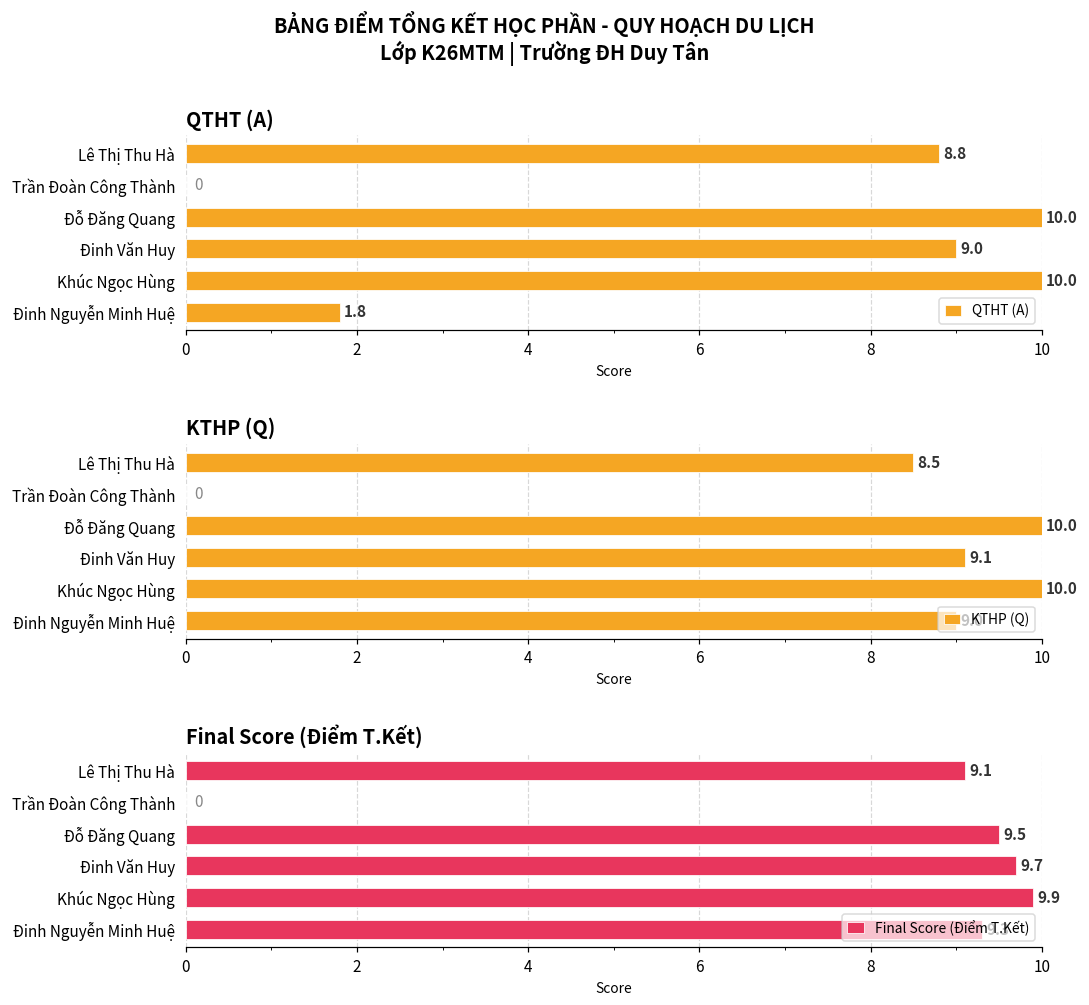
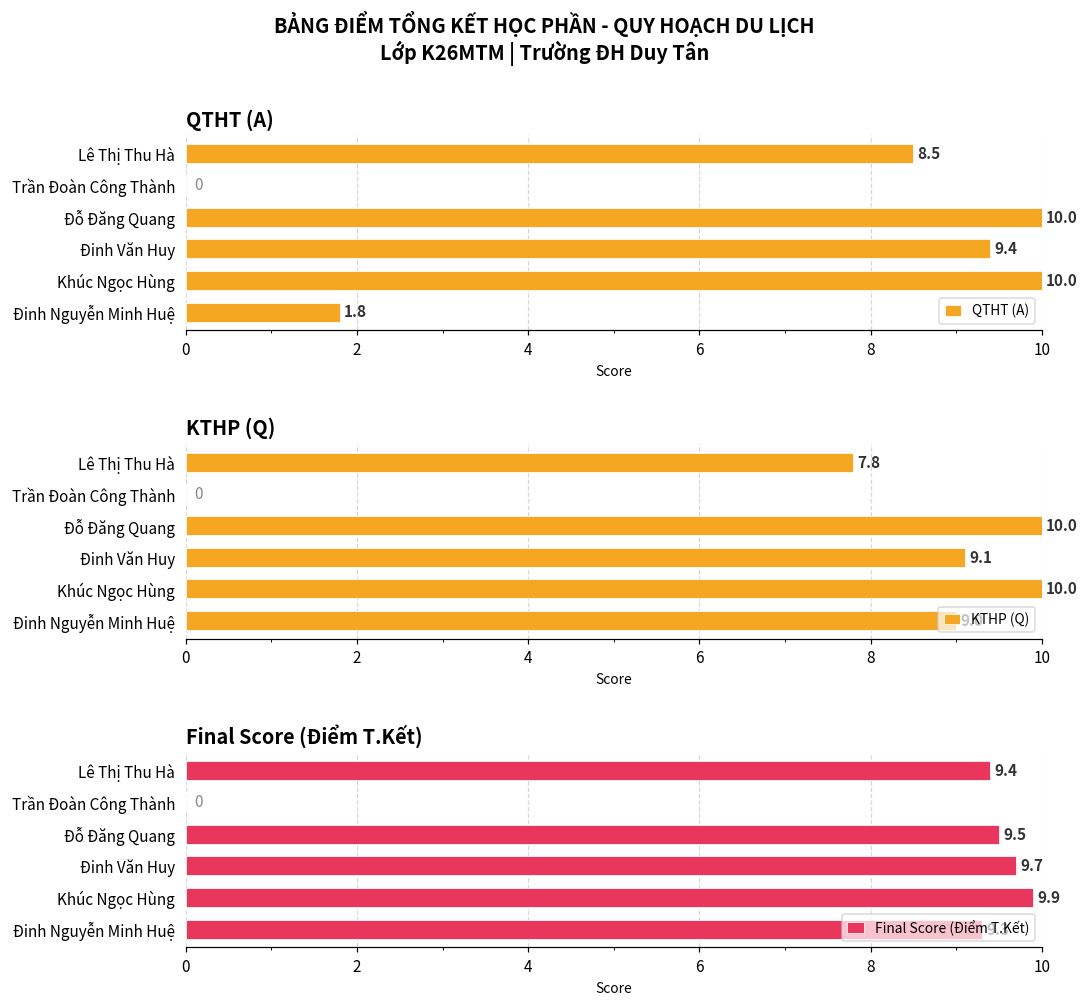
  {
    "QTHT (A)": {
-     "Lê Thị Thu Hà": 8.8,
+     "Lê Thị Thu Hà": 8.5,
      "Trần Đoàn Công Thành": 0,
      "Đỗ Đăng Quang": 10.0,
-     "Đinh Văn Huy": 9.0,
+     "Đinh Văn Huy": 9.4,
      "Khúc Ngọc Hùng": 10.0,
      "Đinh Nguyễn Minh Huệ": 1.8
    },
    "KTHP (Q)": {
-     "Lê Thị Thu Hà": 8.5,
+     "Lê Thị Thu Hà": 7.8,
      "Trần Đoàn Công Thành": 0,
      "Đỗ Đăng Quang": 10.0,
      "Đinh Văn Huy": 9.1,
      "Khúc Ngọc Hùng": 10.0
    },
    "Final Score (Điểm T.Kết)": {
-     "Lê Thị Thu Hà": 9.1,
+     "Lê Thị Thu Hà": 9.4,
      "Trần Đoàn Công Thành": 0,
      "Đỗ Đăng Quang": 9.5,
      "Đinh Văn Huy": 9.7,
      "Khúc Ngọc Hùng": 9.9
    }
  }
